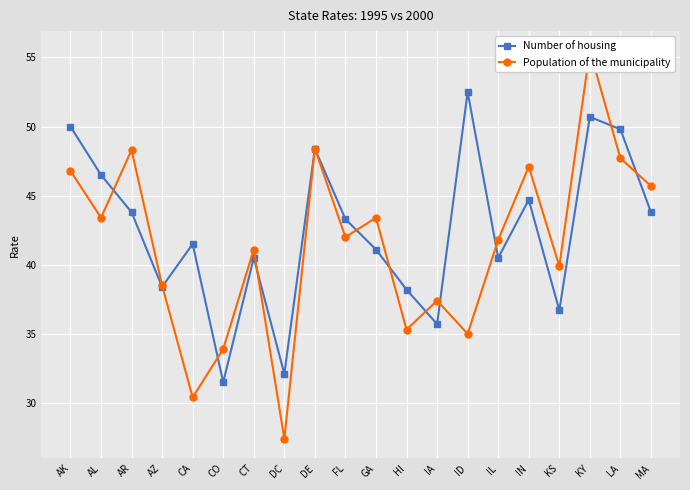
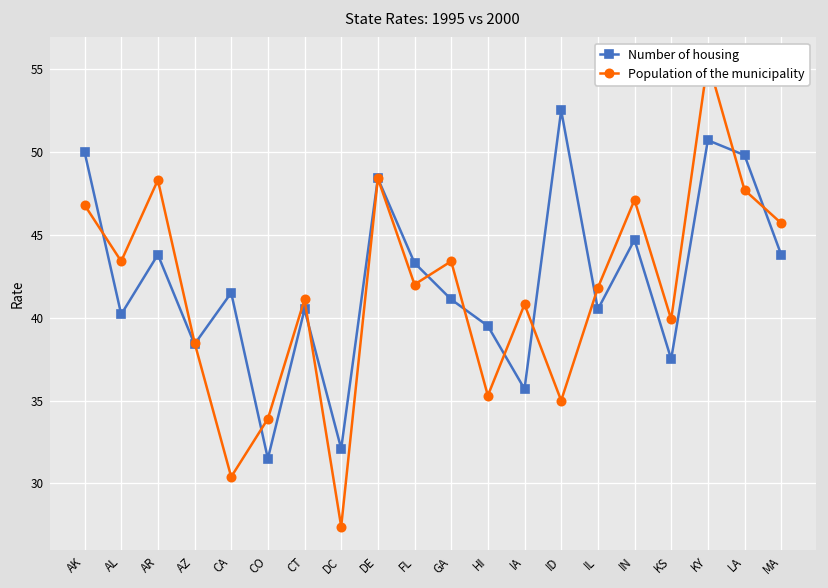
  {
    "Number of housing": {
      "AK": 50.0,
-     "AL": 46.5,
+     "AL": 40.2,
      "AR": 43.8,
      "CA": 41.5,
      "CO": 31.5,
      "CT": 40.5,
      "DC": 32.1,
      "FL": 43.3,
      "GA": 41.1,
-     "HI": 38.2,
+     "HI": 39.5,
      "IA": 35.7,
      "ID": 52.5,
      "IL": 40.5,
      "IN": 44.7,
-     "KS": 36.7,
+     "KS": 37.5,
      "KY": 50.7,
      "LA": 49.8,
      "MA": 43.8
    },
    "Population of the municipality": {
      "AK": 46.8,
      "AL": 43.4,
      "AR": 48.3,
      "CA": 30.4,
      "CO": 33.9,
      "CT": 41.1,
      "DC": 27.4,
      "FL": 42.0,
      "GA": 43.4,
      "HI": 35.3,
-     "IA": 37.4,
+     "IA": 40.8,
      "ID": 35.0,
      "IL": 41.8,
      "IN": 47.1,
      "KS": 39.9,
      "LA": 47.7,
      "MA": 45.7
    }
  }
